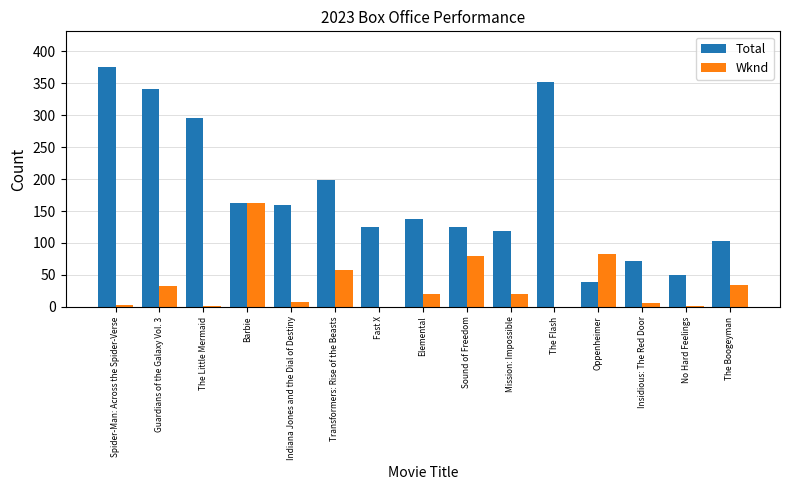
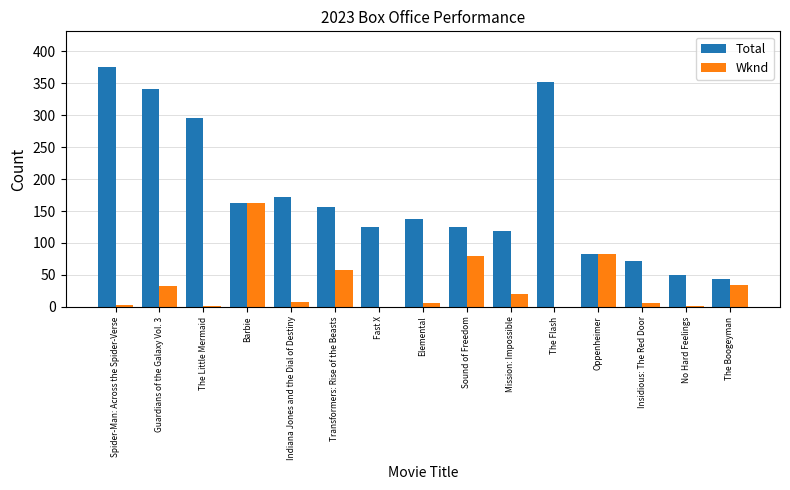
  {
    "Total": {
      "Spider-Man: Across the Spider-Verse": 380,
      "Guardians of the Galaxy Vol. 3": 340,
      "The Little Mermaid": 300,
      "Barbie": 160,
-     "Indiana Jones and the Dial of Destiny": 160,
-     "Transformers: Rise of the Beasts": 200,
+     "Indiana Jones and the Dial of Destiny": 170,
+     "Transformers: Rise of the Beasts": 160,
      "Fast X": 120,
      "Elemental": 140,
      "Sound of Freedom": 120,
      "Mission: Impossible": 120,
      "The Flash": 350,
-     "Oppenheimer": 40,
+     "Oppenheimer": 80,
      "Insidious: The Red Door": 70,
      "No Hard Feelings": 50,
-     "The Boogeyman": 100
+     "The Boogeyman": 40
    },
    "Wknd": {
      "Guardians of the Galaxy Vol. 3": 30,
      "Barbie": 160,
      "Indiana Jones and the Dial of Destiny": 10,
      "Transformers: Rise of the Beasts": 60,
      "Fast X": 0,
-     "Elemental": 20,
+     "Elemental": 10,
      "Sound of Freedom": 80,
      "Mission: Impossible": 20,
      "Oppenheimer": 80,
      "Insidious: The Red Door": 10,
      "The Boogeyman": 30
    }
  }
